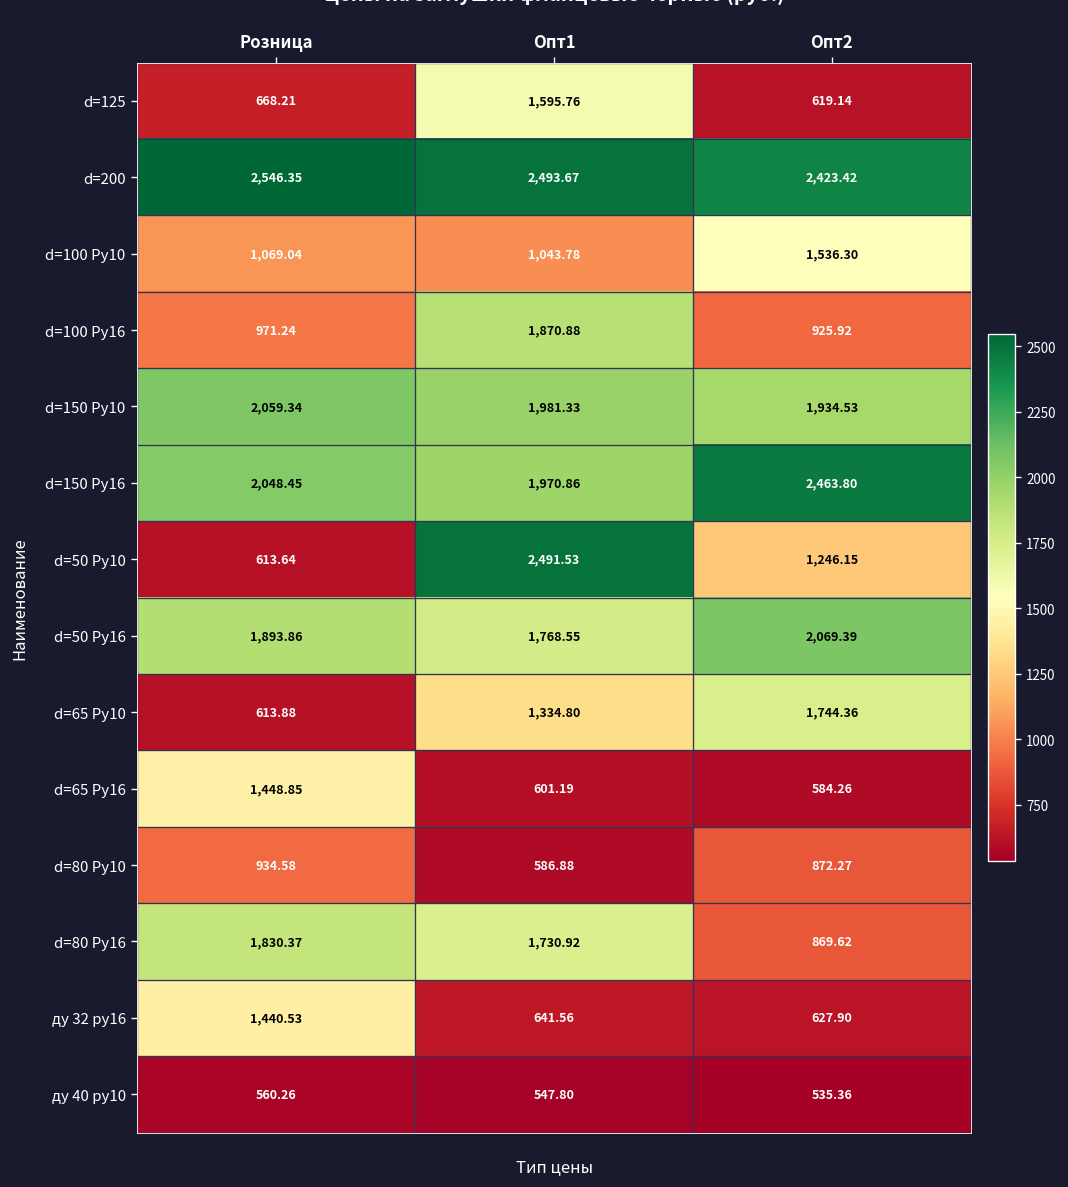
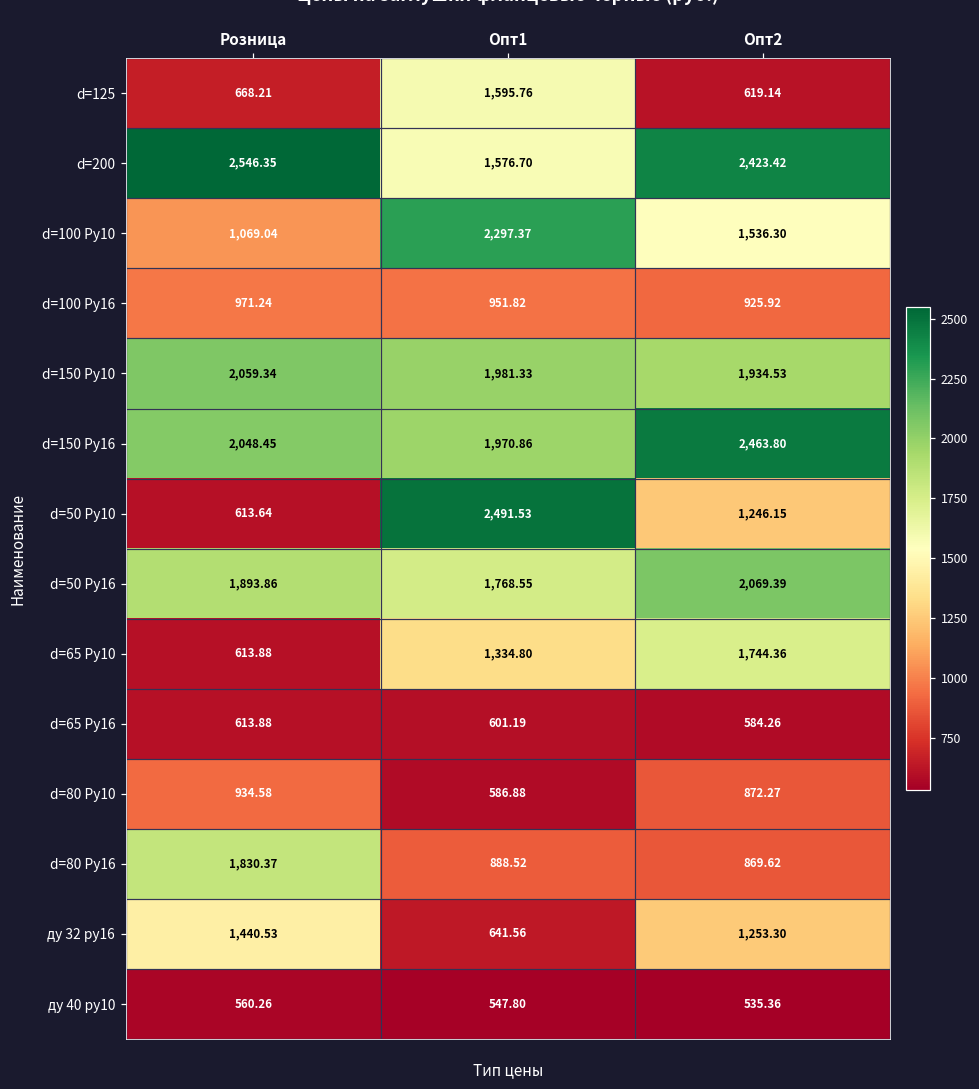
  {
    "d=125": {
      "Розница": "668.21",
      "Опт1": "1,595.76",
      "Опт2": "619.14"
    },
    "d=200": {
      "Розница": "2,546.35",
-     "Опт1": "2,493.67",
+     "Опт1": "1,576.70",
      "Опт2": "2,423.42"
    },
    "d=100 Ру10": {
      "Розница": "1,069.04",
-     "Опт1": "1,043.78",
+     "Опт1": "2,297.37",
      "Опт2": "1,536.30"
    },
    "d=100 Ру16": {
      "Розница": "971.24",
-     "Опт1": "1,870.88",
+     "Опт1": "951.82",
      "Опт2": "925.92"
    },
    "d=150 Ру10": {
      "Розница": "2,059.34",
      "Опт1": "1,981.33",
      "Опт2": "1,934.53"
    },
    "d=150 Ру16": {
      "Розница": "2,048.45",
      "Опт1": "1,970.86",
      "Опт2": "2,463.80"
    },
    "d=50 Ру10": {
      "Розница": "613.64",
      "Опт1": "2,491.53",
      "Опт2": "1,246.15"
    },
    "d=50 Ру16": {
      "Розница": "1,893.86",
      "Опт1": "1,768.55",
      "Опт2": "2,069.39"
    },
    "d=65 Ру10": {
      "Розница": "613.88",
      "Опт1": "1,334.80",
      "Опт2": "1,744.36"
    },
    "d=65 Ру16": {
-     "Розница": "1,448.85",
+     "Розница": "613.88",
      "Опт1": "601.19",
      "Опт2": "584.26"
    },
    "d=80 Ру10": {
      "Розница": "934.58",
      "Опт1": "586.88",
      "Опт2": "872.27"
    },
    "d=80 Ру16": {
      "Розница": "1,830.37",
-     "Опт1": "1,730.92",
+     "Опт1": "888.52",
      "Опт2": "869.62"
    },
    "ду 32 ру16": {
      "Розница": "1,440.53",
      "Опт1": "641.56",
-     "Опт2": "627.90"
+     "Опт2": "1,253.30"
    },
    "ду 40 ру10": {
      "Розница": "560.26",
      "Опт1": "547.80",
      "Опт2": "535.36"
    }
  }
